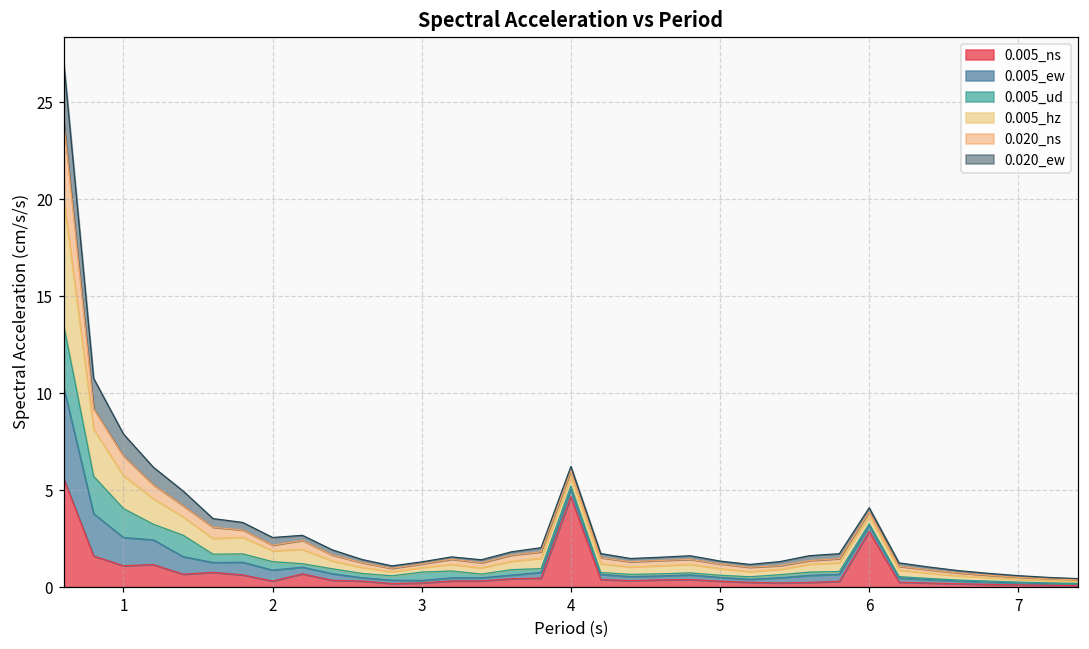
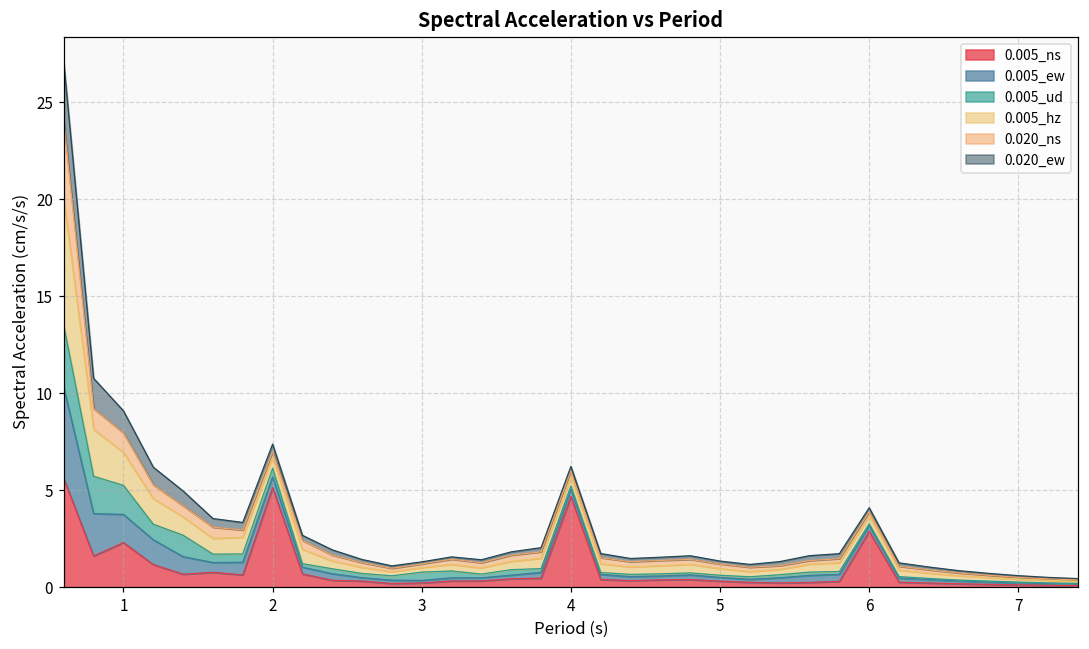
  {
    "0.005_ns": {
-     "1": 1.1,
-     "2": 0.3,
+     "1": 2.3,
+     "2": 5.1,
      "4": 4.7,
      "5": 0.3,
      "6": 2.9
    }
  }
